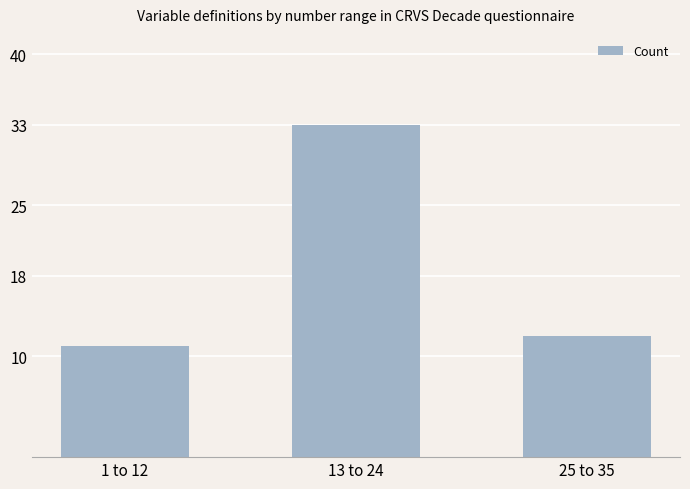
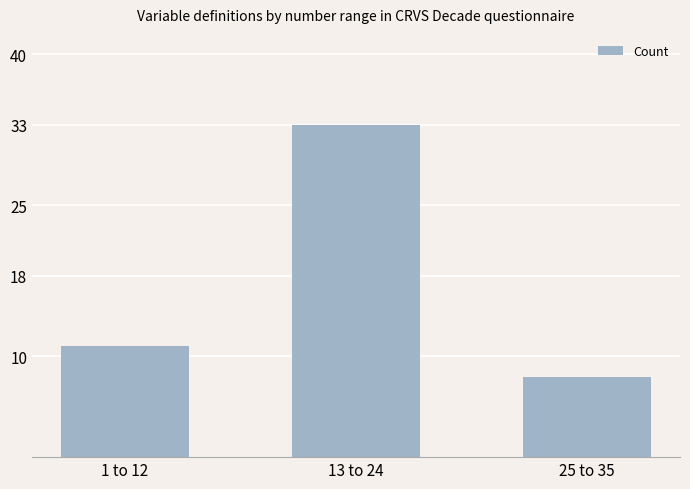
  {
    "1 to 12": 11,
    "13 to 24": 33,
-   "25 to 35": 12
+   "25 to 35": 8
  }
